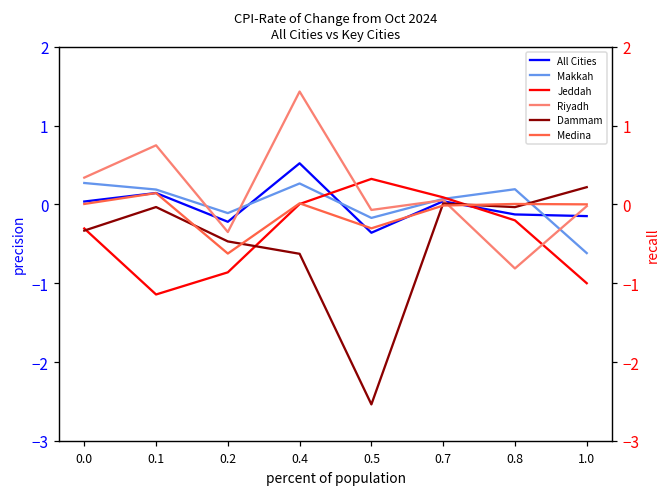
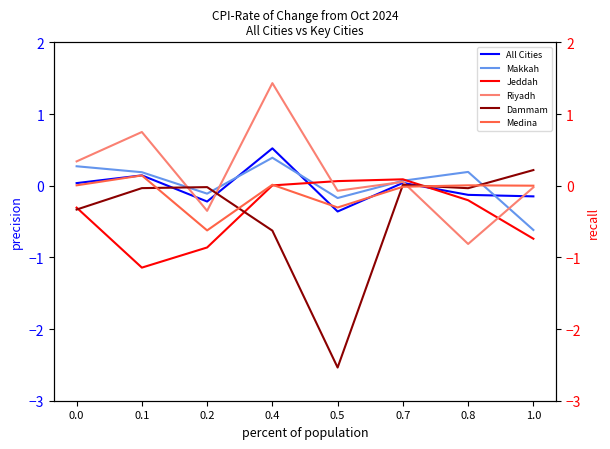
  {
    "All Cities": {
      "0.0": 0.0,
      "0.1": 0.1,
      "0.2": -0.2,
      "0.4": 0.5,
      "0.5": -0.4,
      "0.8": -0.1,
      "1.0": -0.1
    },
    "Makkah": {
      "0.0": 0.3,
      "0.1": 0.2,
      "0.2": -0.1,
-     "0.4": 0.3,
+     "0.4": 0.4,
      "0.5": -0.2,
      "0.8": 0.2,
      "1.0": -0.6
    },
    "Jeddah": {
      "0.1": -1.1,
      "0.2": -0.9,
-     "0.5": 0.3,
+     "0.5": 0.1,
      "0.7": 0.1,
      "0.8": -0.2,
-     "1.0": -1.0
+     "1.0": -0.7
    },
    "Dammam": {
      "0.1": 0.0,
-     "0.2": -0.5,
+     "0.2": 0.0,
      "0.4": -0.6,
      "0.5": -2.5,
      "0.8": 0.0,
      "1.0": 0.2
    }
  }
